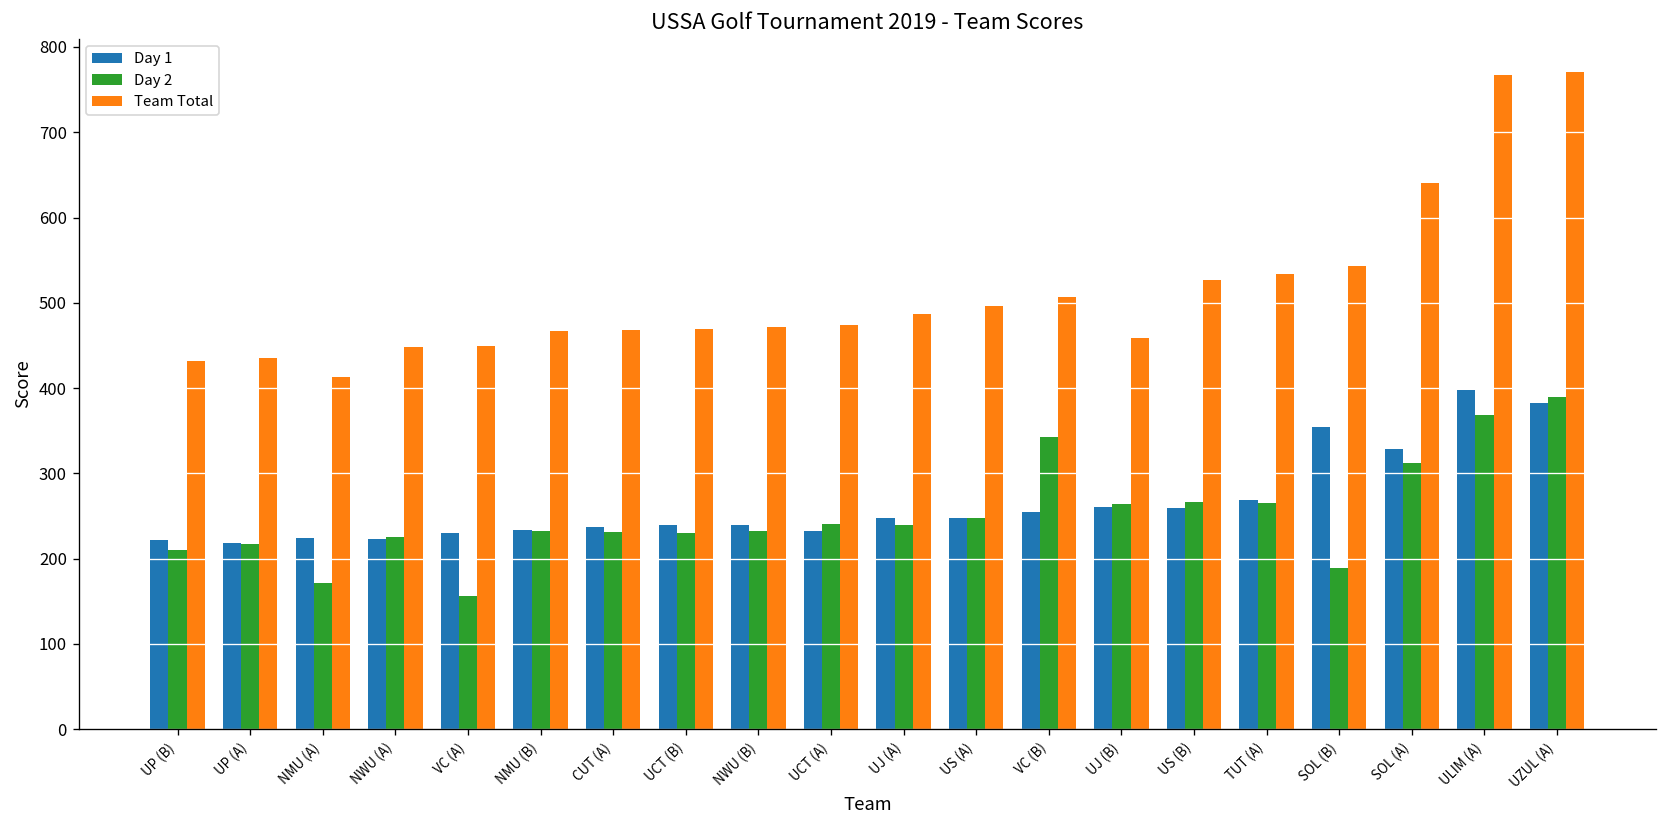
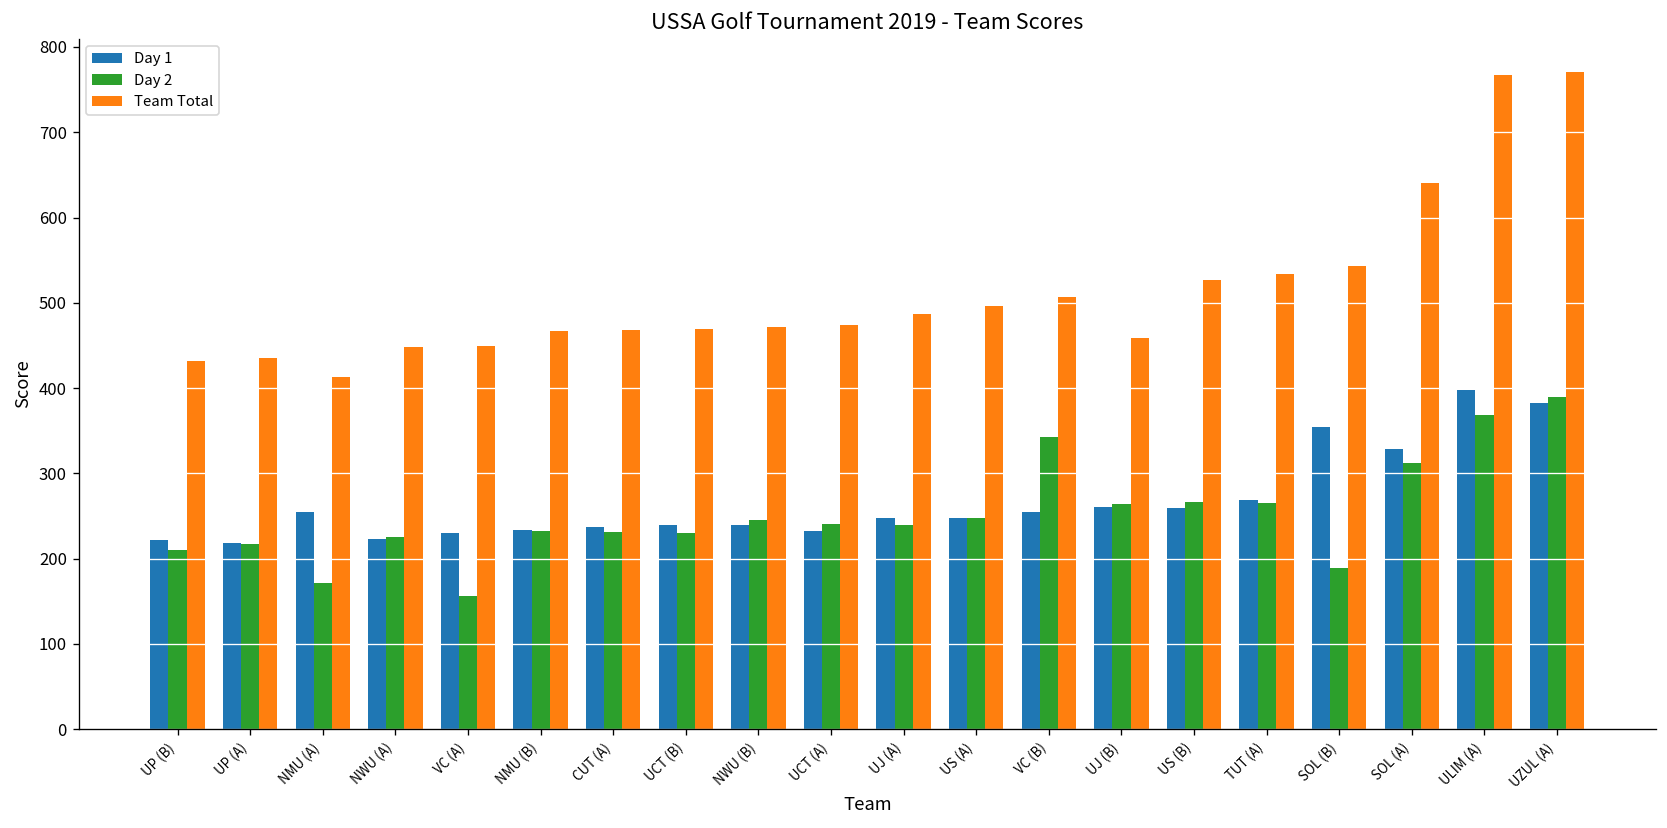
  {
    "Day 1": {
      "UP (B)": 220,
      "UP (A)": 220,
-     "NMU (A)": 220,
+     "NMU (A)": 260,
      "NWU (A)": 220,
      "VC (A)": 230,
      "NMU (B)": 230,
      "CUT (A)": 240,
      "UCT (B)": 240,
      "NWU (B)": 240,
      "UCT (A)": 230,
      "UJ (A)": 250,
      "US (A)": 250,
      "VC (B)": 260,
      "UJ (B)": 260,
      "US (B)": 260,
      "TUT (A)": 270,
      "SOL (B)": 350,
      "SOL (A)": 330,
      "ULIM (A)": 400,
      "UZUL (A)": 380
    },
    "Day 2": {
      "UP (B)": 210,
      "UP (A)": 220,
      "NMU (A)": 170,
      "NWU (A)": 230,
      "VC (A)": 160,
      "NMU (B)": 230,
      "CUT (A)": 230,
      "UCT (B)": 230,
-     "NWU (B)": 230,
+     "NWU (B)": 250,
      "UCT (A)": 240,
      "UJ (A)": 240,
      "US (A)": 250,
      "VC (B)": 340,
      "UJ (B)": 260,
      "US (B)": 270,
      "TUT (A)": 270,
      "SOL (B)": 190,
      "SOL (A)": 310,
      "ULIM (A)": 370,
      "UZUL (A)": 390
    },
    "Team Total": {
      "UP (B)": 430,
      "UP (A)": 440,
      "NMU (A)": 410,
      "NWU (A)": 450,
      "VC (A)": 450,
      "NMU (B)": 470,
      "CUT (A)": 470,
      "UCT (B)": 470,
      "NWU (B)": 470,
      "UCT (A)": 470,
      "UJ (A)": 490,
      "US (A)": 500,
      "VC (B)": 510,
      "UJ (B)": 460,
      "US (B)": 530,
      "TUT (A)": 530,
      "SOL (B)": 540,
      "SOL (A)": 640,
      "ULIM (A)": 770,
      "UZUL (A)": 770
    }
  }
